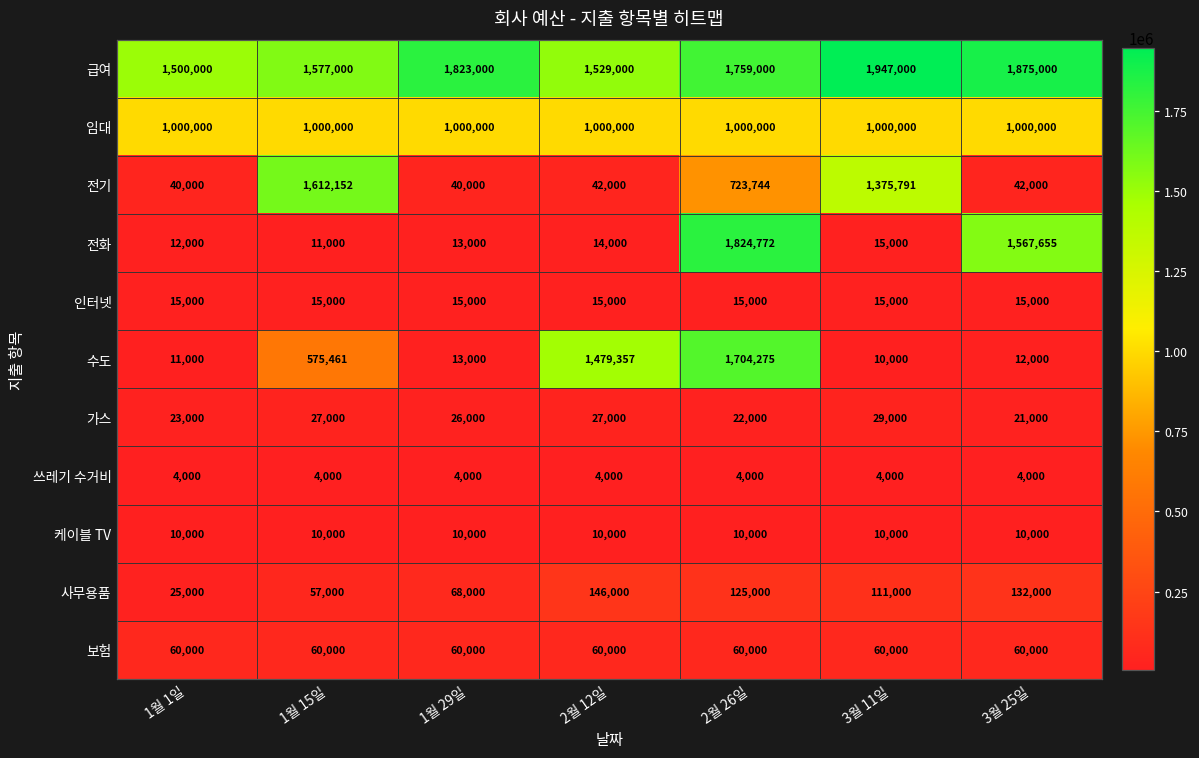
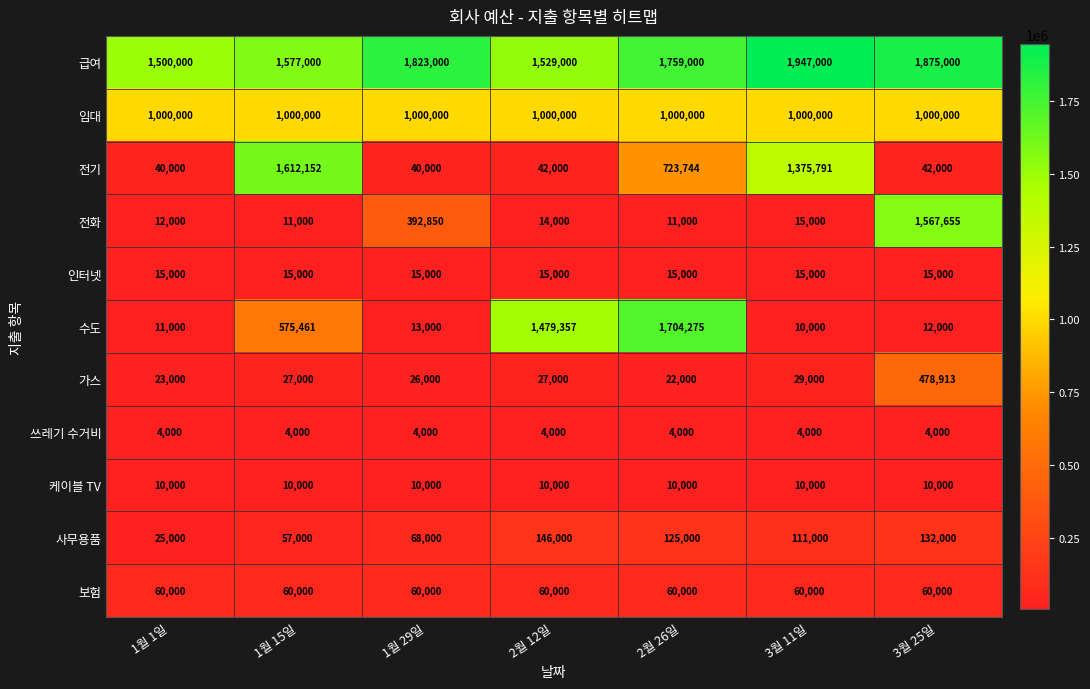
  {
    "급여": {
      "1월 1일": "1,500,000",
      "1월 15일": "1,577,000",
      "1월 29일": "1,823,000",
      "2월 12일": "1,529,000",
      "2월 26일": "1,759,000",
      "3월 11일": "1,947,000",
      "3월 25일": "1,875,000"
    },
    "임대": {
      "1월 1일": "1,000,000",
      "1월 15일": "1,000,000",
      "1월 29일": "1,000,000",
      "2월 12일": "1,000,000",
      "2월 26일": "1,000,000",
      "3월 11일": "1,000,000",
      "3월 25일": "1,000,000"
    },
    "전기": {
      "1월 1일": "40,000",
      "1월 15일": "1,612,152",
      "1월 29일": "40,000",
      "2월 12일": "42,000",
      "2월 26일": "723,744",
      "3월 11일": "1,375,791",
      "3월 25일": "42,000"
    },
    "전화": {
      "1월 1일": "12,000",
      "1월 15일": "11,000",
-     "1월 29일": "13,000",
+     "1월 29일": "392,850",
      "2월 12일": "14,000",
-     "2월 26일": "1,824,772",
+     "2월 26일": "11,000",
      "3월 11일": "15,000",
      "3월 25일": "1,567,655"
    },
    "인터넷": {
      "1월 1일": "15,000",
      "1월 15일": "15,000",
      "1월 29일": "15,000",
      "2월 12일": "15,000",
      "2월 26일": "15,000",
      "3월 11일": "15,000",
      "3월 25일": "15,000"
    },
    "수도": {
      "1월 1일": "11,000",
      "1월 15일": "575,461",
      "1월 29일": "13,000",
      "2월 12일": "1,479,357",
      "2월 26일": "1,704,275",
      "3월 11일": "10,000",
      "3월 25일": "12,000"
    },
    "가스": {
      "1월 1일": "23,000",
      "1월 15일": "27,000",
      "1월 29일": "26,000",
      "2월 12일": "27,000",
      "2월 26일": "22,000",
      "3월 11일": "29,000",
-     "3월 25일": "21,000"
+     "3월 25일": "478,913"
    },
    "쓰레기 수거비": {
      "1월 1일": "4,000",
      "1월 15일": "4,000",
      "1월 29일": "4,000",
      "2월 12일": "4,000",
      "2월 26일": "4,000",
      "3월 11일": "4,000",
      "3월 25일": "4,000"
    },
    "케이블 TV": {
      "1월 1일": "10,000",
      "1월 15일": "10,000",
      "1월 29일": "10,000",
      "2월 12일": "10,000",
      "2월 26일": "10,000",
      "3월 11일": "10,000",
      "3월 25일": "10,000"
    },
    "사무용품": {
      "1월 1일": "25,000",
      "1월 15일": "57,000",
      "1월 29일": "68,000",
      "2월 12일": "146,000",
      "2월 26일": "125,000",
      "3월 11일": "111,000",
      "3월 25일": "132,000"
    },
    "보험": {
      "1월 1일": "60,000",
      "1월 15일": "60,000",
      "1월 29일": "60,000",
      "2월 12일": "60,000",
      "2월 26일": "60,000",
      "3월 11일": "60,000",
      "3월 25일": "60,000"
    }
  }
